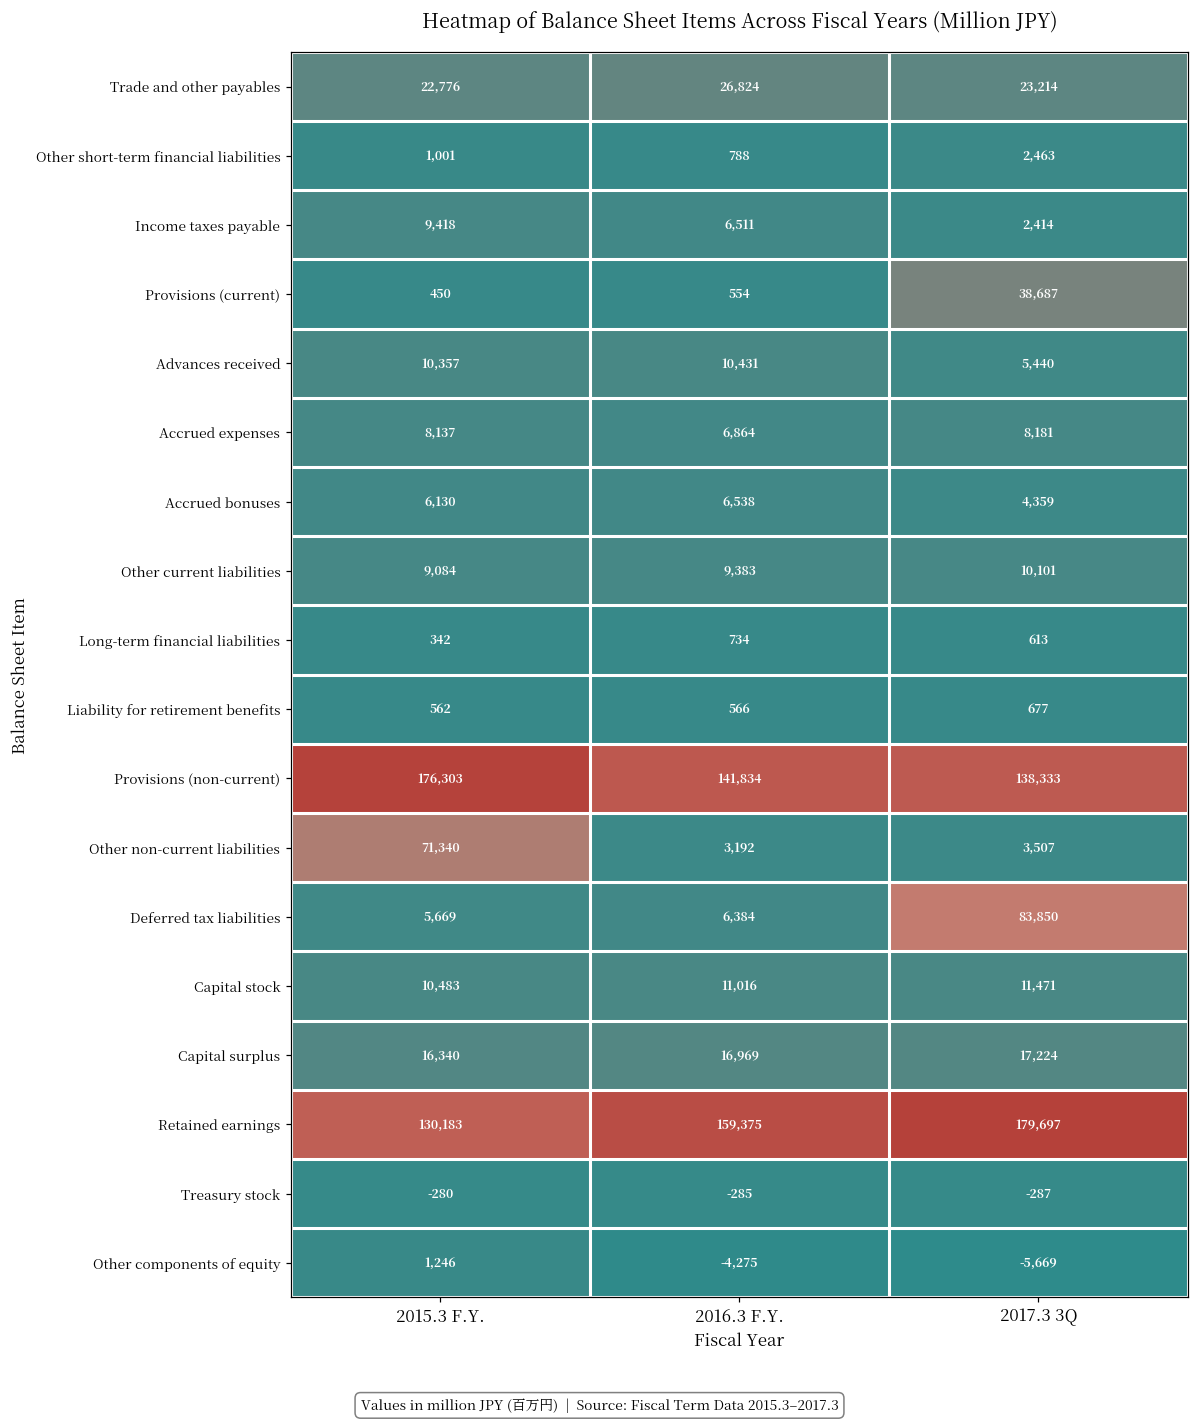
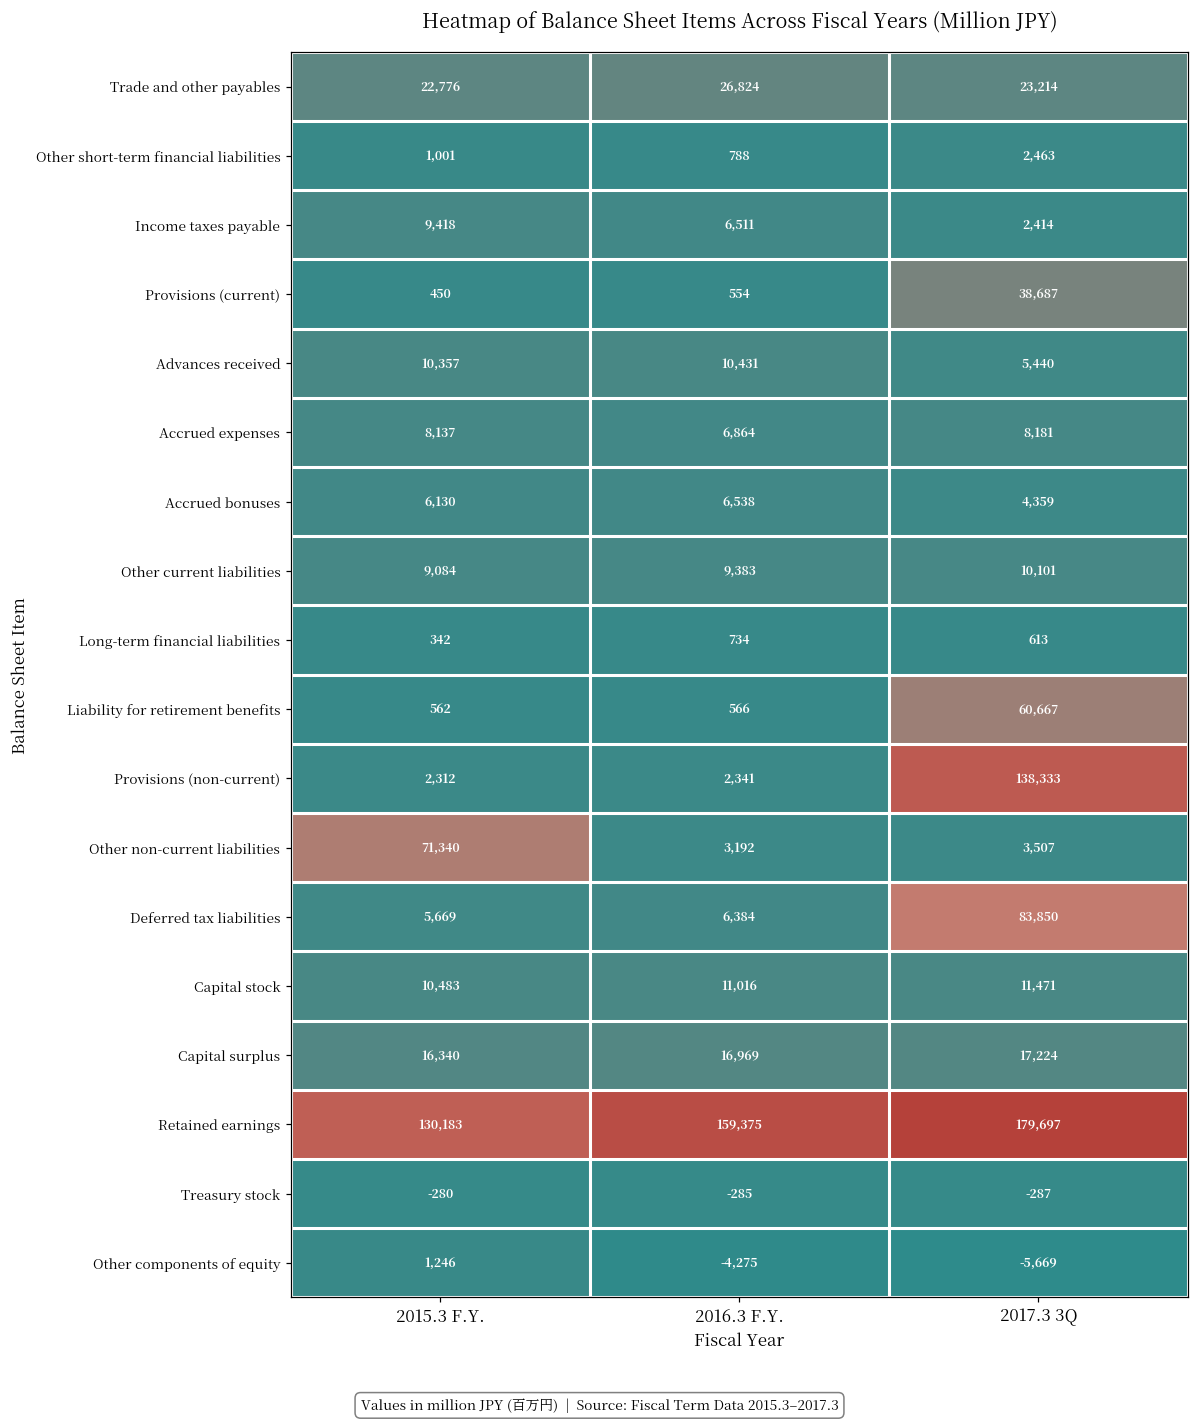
  {
    "Trade and other payables": {
      "2015.3 F.Y.": "22,776",
      "2016.3 F.Y.": "26,824",
      "2017.3 3Q": "23,214"
    },
    "Other short-term financial liabilities": {
      "2015.3 F.Y.": "1,001",
      "2016.3 F.Y.": "788",
      "2017.3 3Q": "2,463"
    },
    "Income taxes payable": {
      "2015.3 F.Y.": "9,418",
      "2016.3 F.Y.": "6,511",
      "2017.3 3Q": "2,414"
    },
    "Provisions (current)": {
      "2015.3 F.Y.": "450",
      "2016.3 F.Y.": "554",
      "2017.3 3Q": "38,687"
    },
    "Advances received": {
      "2015.3 F.Y.": "10,357",
      "2016.3 F.Y.": "10,431",
      "2017.3 3Q": "5,440"
    },
    "Accrued expenses": {
      "2015.3 F.Y.": "8,137",
      "2016.3 F.Y.": "6,864",
      "2017.3 3Q": "8,181"
    },
    "Accrued bonuses": {
      "2015.3 F.Y.": "6,130",
      "2016.3 F.Y.": "6,538",
      "2017.3 3Q": "4,359"
    },
    "Other current liabilities": {
      "2015.3 F.Y.": "9,084",
      "2016.3 F.Y.": "9,383",
      "2017.3 3Q": "10,101"
    },
    "Long-term financial liabilities": {
      "2015.3 F.Y.": "342",
      "2016.3 F.Y.": "734",
      "2017.3 3Q": "613"
    },
    "Liability for retirement benefits": {
      "2015.3 F.Y.": "562",
      "2016.3 F.Y.": "566",
-     "2017.3 3Q": "677"
+     "2017.3 3Q": "60,667"
    },
    "Provisions (non-current)": {
-     "2015.3 F.Y.": "176,303",
-     "2016.3 F.Y.": "141,834",
+     "2015.3 F.Y.": "2,312",
+     "2016.3 F.Y.": "2,341",
      "2017.3 3Q": "138,333"
    },
    "Other non-current liabilities": {
      "2015.3 F.Y.": "71,340",
      "2016.3 F.Y.": "3,192",
      "2017.3 3Q": "3,507"
    },
    "Deferred tax liabilities": {
      "2015.3 F.Y.": "5,669",
      "2016.3 F.Y.": "6,384",
      "2017.3 3Q": "83,850"
    },
    "Capital stock": {
      "2015.3 F.Y.": "10,483",
      "2016.3 F.Y.": "11,016",
      "2017.3 3Q": "11,471"
    },
    "Capital surplus": {
      "2015.3 F.Y.": "16,340",
      "2016.3 F.Y.": "16,969",
      "2017.3 3Q": "17,224"
    },
    "Retained earnings": {
      "2015.3 F.Y.": "130,183",
      "2016.3 F.Y.": "159,375",
      "2017.3 3Q": "179,697"
    },
    "Treasury stock": {
      "2015.3 F.Y.": "-280",
      "2016.3 F.Y.": "-285",
      "2017.3 3Q": "-287"
    },
    "Other components of equity": {
      "2015.3 F.Y.": "1,246",
      "2016.3 F.Y.": "-4,275",
      "2017.3 3Q": "-5,669"
    }
  }
